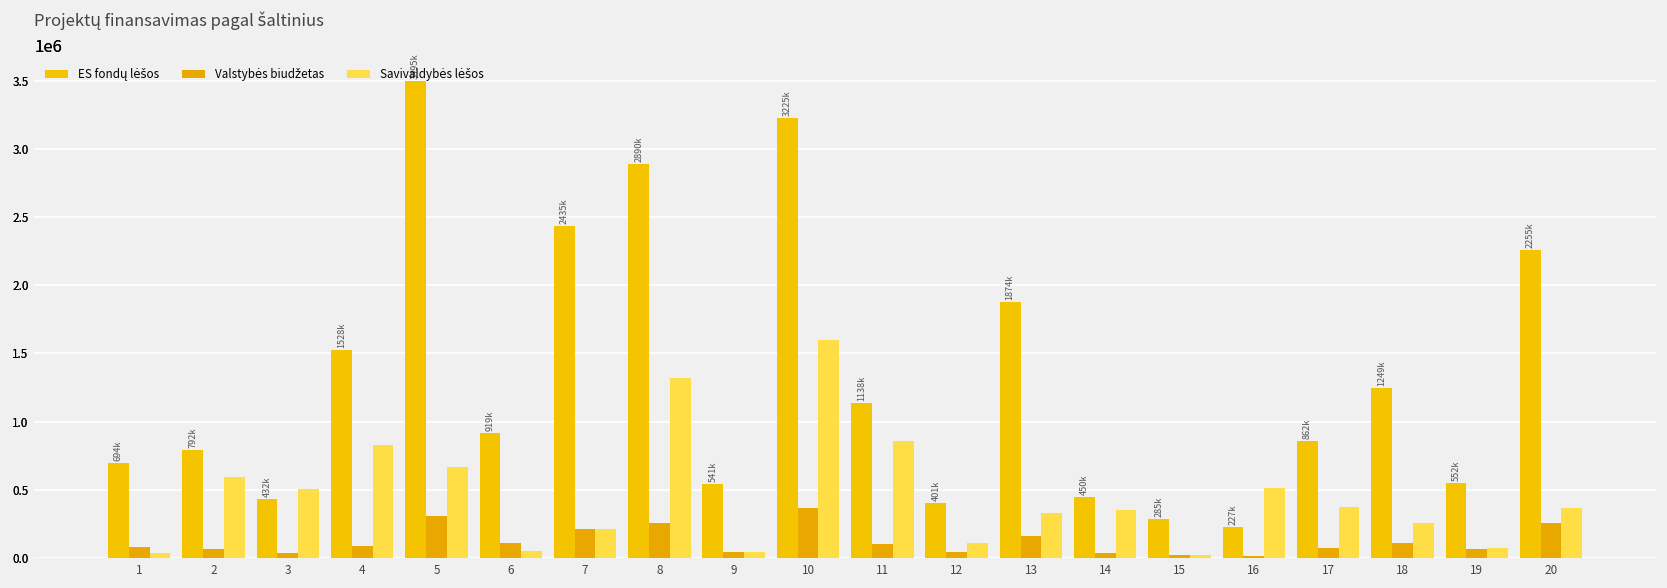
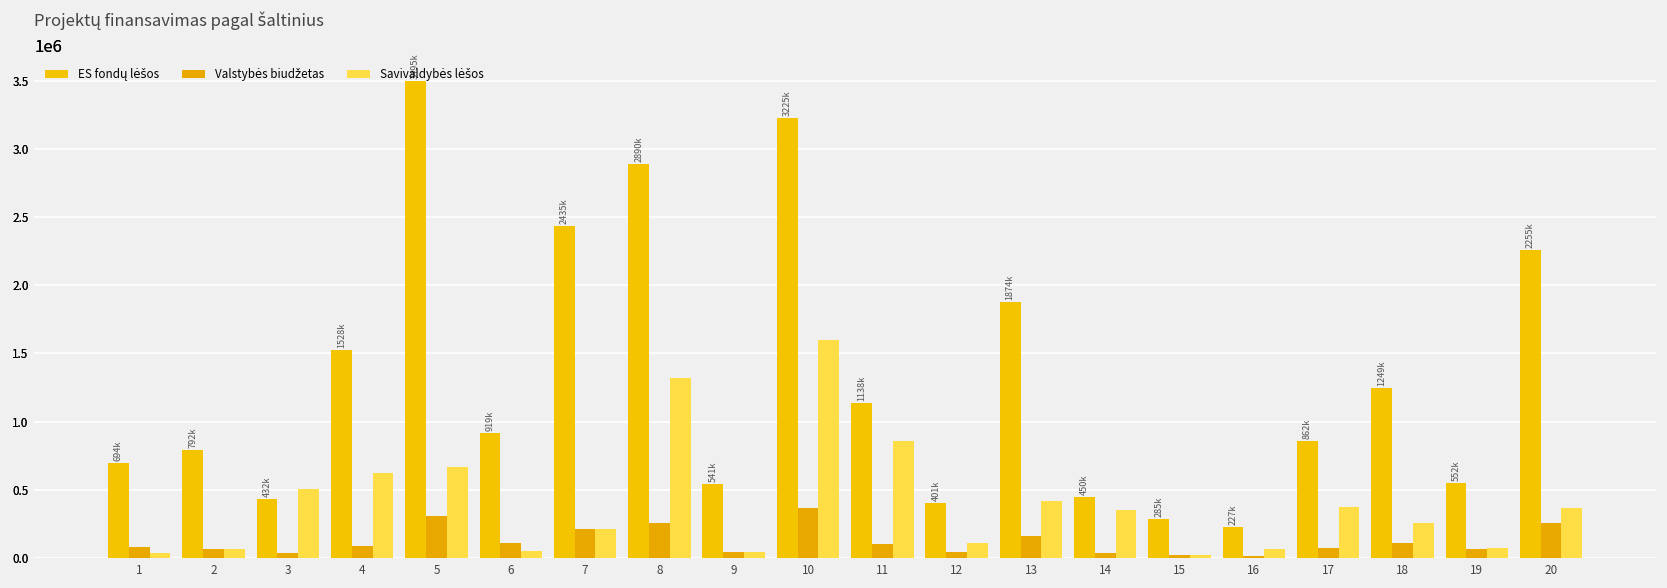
  {
    "Savivaldybės lėšos": {
      "1": 40000,
-     "2": 590000,
+     "2": 70000,
      "3": 500000,
-     "4": 830000,
+     "4": 620000,
      "5": 670000,
      "6": 50000,
      "7": 210000,
      "8": 1320000,
      "9": 50000,
      "10": 1600000,
      "11": 860000,
      "12": 110000,
-     "13": 330000,
+     "13": 420000,
      "14": 360000,
      "15": 30000,
-     "16": 510000,
+     "16": 70000,
      "17": 380000,
      "18": 260000,
      "19": 70000,
      "20": 370000
    }
  }
